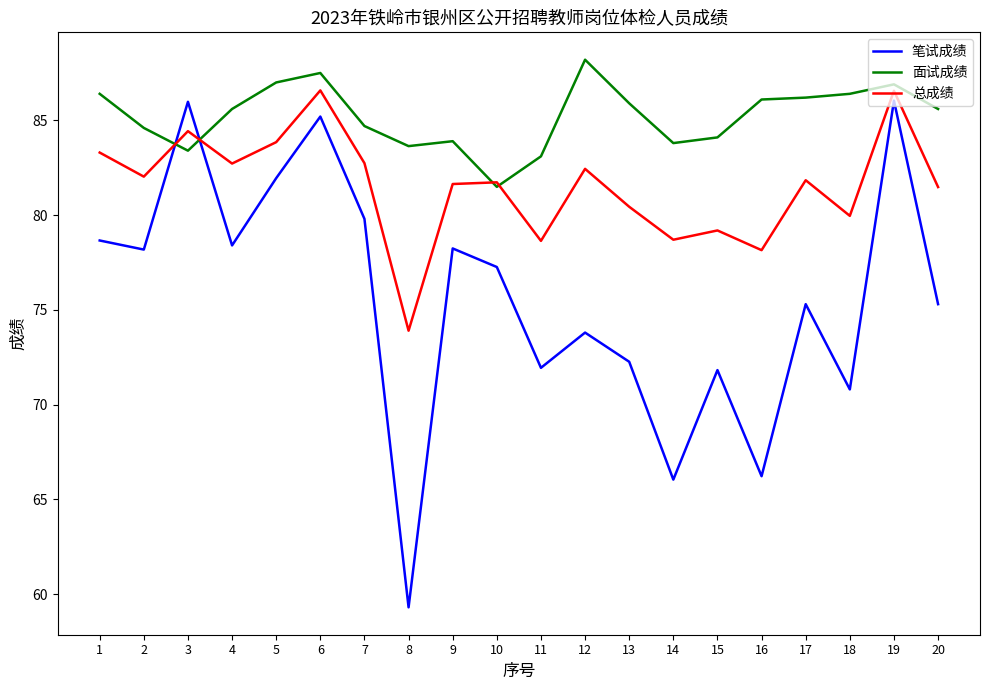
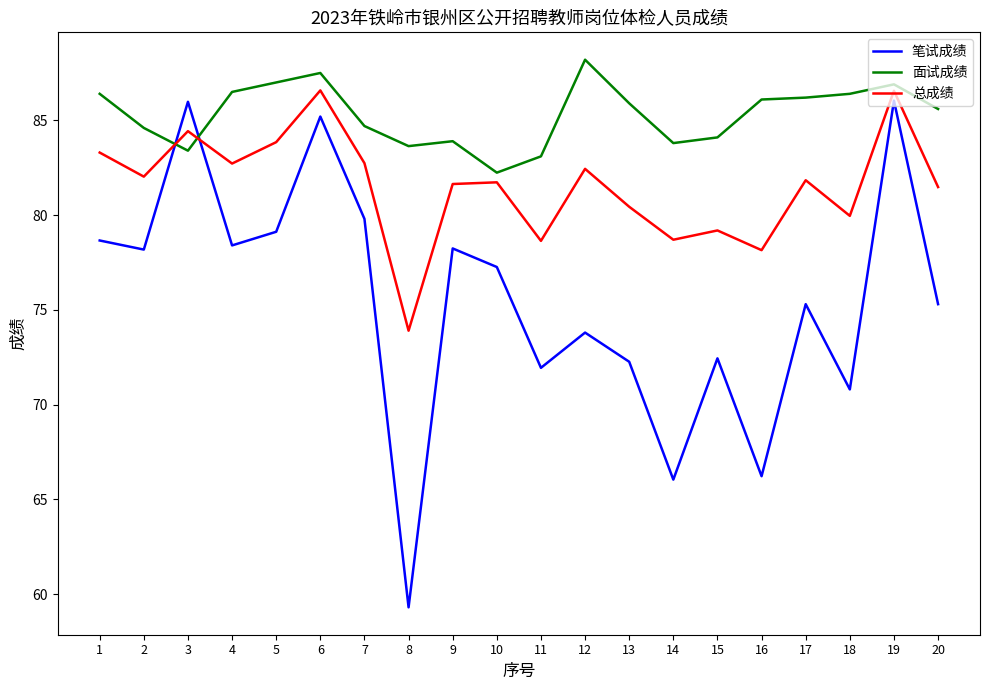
  {
    "笔试成绩": {
      "1": 78.7,
      "2": 78.2,
      "3": 86.0,
      "4": 78.4,
-     "5": 82.0,
+     "5": 79.1,
      "6": 85.2,
      "7": 79.8,
      "8": 59.3,
      "9": 78.2,
      "10": 77.3,
      "11": 71.9,
      "12": 73.8,
      "13": 72.3,
      "14": 66.0,
-     "15": 71.8,
+     "15": 72.4,
      "16": 66.2,
      "17": 75.3,
      "18": 70.8,
      "20": 75.3
    },
    "面试成绩": {
      "1": 86.4,
      "2": 84.6,
      "3": 83.4,
-     "4": 85.6,
+     "4": 86.5,
      "5": 87.0,
      "6": 87.5,
      "7": 84.7,
      "8": 83.6,
      "9": 83.9,
-     "10": 81.5,
+     "10": 82.2,
      "11": 83.1,
      "12": 88.2,
      "13": 85.9,
      "14": 83.8,
      "15": 84.1,
      "16": 86.1,
      "17": 86.2,
      "18": 86.4,
      "20": 85.6
    },
    "总成绩": {
      "1": 83.3,
      "2": 82.0,
      "3": 84.4,
      "4": 82.7,
      "5": 83.9,
      "6": 86.6,
      "7": 82.7,
      "8": 73.9,
      "9": 81.6,
      "10": 81.7,
      "11": 78.6,
      "12": 82.4,
      "13": 80.4,
      "14": 78.7,
      "15": 79.2,
      "16": 78.2,
      "17": 81.8,
      "18": 80.0,
      "20": 81.5
    }
  }
